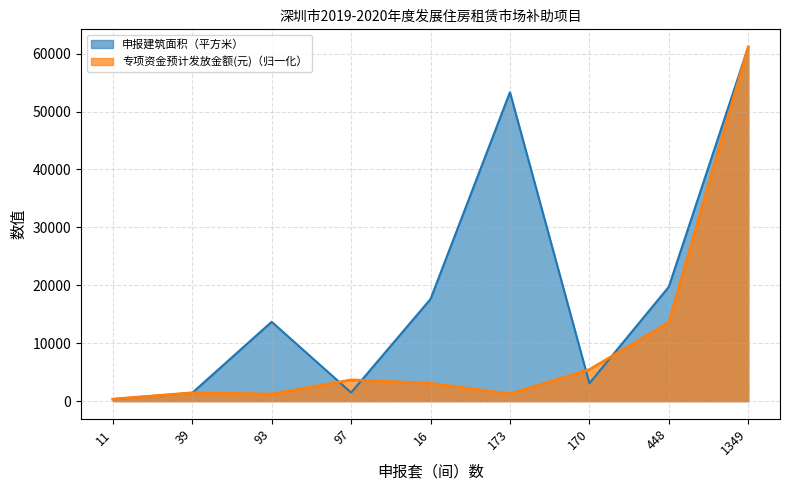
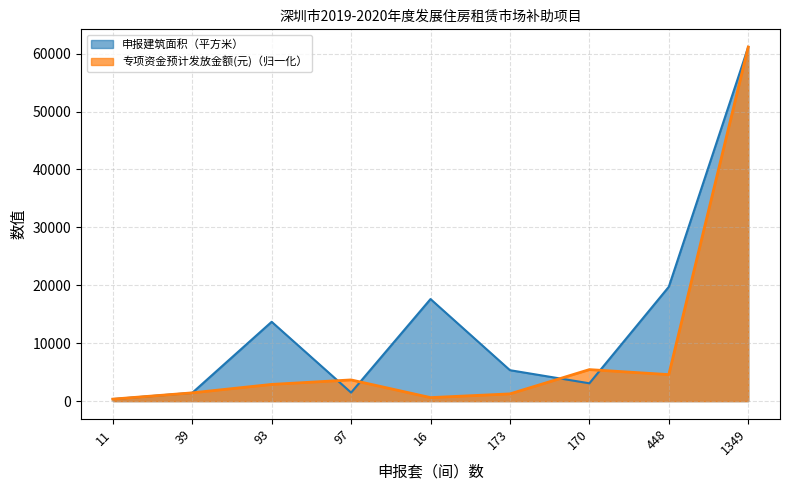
  {
    "申报建筑面积（平方米）": {
      "93": 14000,
      "97": 1000,
      "16": 18000,
-     "173": 53000,
+     "173": 5000,
      "170": 3000,
      "448": 20000
    },
    "专项资金预计发放金额(元)（归一化）": {
-     "93": 1000,
+     "93": 3000,
      "97": 4000,
-     "16": 3000,
+     "16": 1000,
      "173": 1000,
      "170": 5000,
-     "448": 14000
+     "448": 5000
    }
  }
